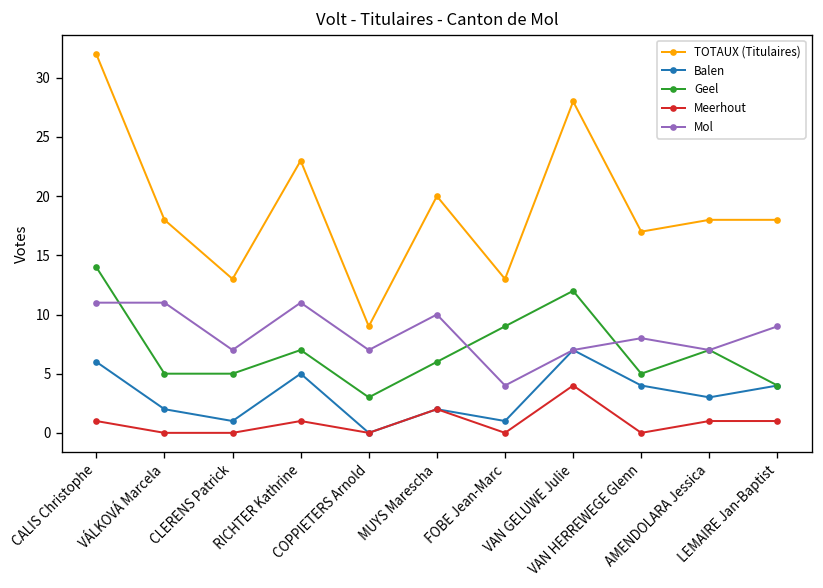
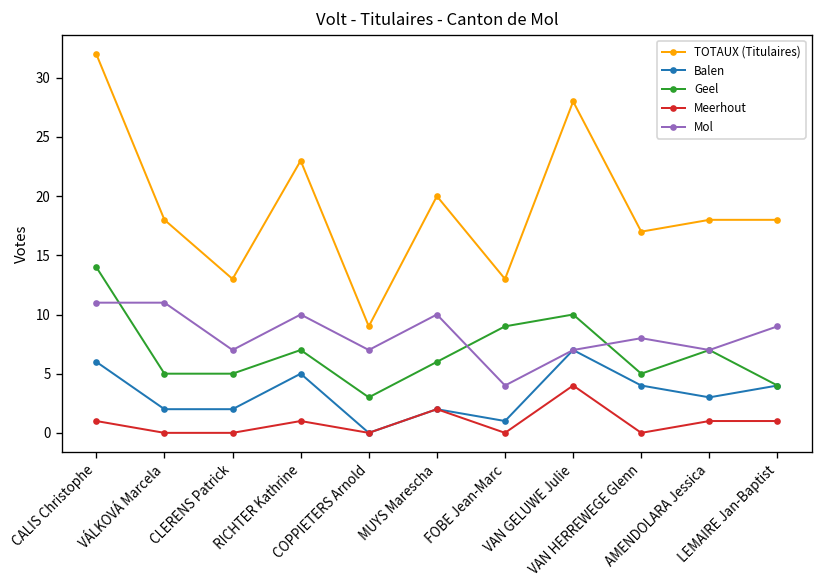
  {
    "TOTAUX (Titulaires)": {
      "CALIS Christophe": 32,
      "VÁLKOVÁ Marcela": 18,
      "CLERENS Patrick": 13,
      "RICHTER Kathrine": 23,
      "COPPIETERS Arnold": 9,
      "MUYS Marescha": 20,
      "FOBE Jean-Marc": 13,
      "VAN GELUWE Julie": 28,
      "VAN HERREWEGE Glenn": 17,
      "AMENDOLARA Jessica": 18,
      "LEMAIRE Jan-Baptist": 18
    },
    "Balen": {
      "CALIS Christophe": 6,
      "VÁLKOVÁ Marcela": 2,
-     "CLERENS Patrick": 1,
+     "CLERENS Patrick": 2,
      "RICHTER Kathrine": 5,
      "FOBE Jean-Marc": 1,
      "VAN HERREWEGE Glenn": 4,
      "AMENDOLARA Jessica": 3
    },
    "Geel": {
      "CALIS Christophe": 14,
      "VÁLKOVÁ Marcela": 5,
      "CLERENS Patrick": 5,
      "RICHTER Kathrine": 7,
      "COPPIETERS Arnold": 3,
      "MUYS Marescha": 6,
      "FOBE Jean-Marc": 9,
-     "VAN GELUWE Julie": 12,
+     "VAN GELUWE Julie": 10,
      "VAN HERREWEGE Glenn": 5
    },
    "Meerhout": {
      "CALIS Christophe": 1,
      "VÁLKOVÁ Marcela": 0,
      "CLERENS Patrick": 0,
      "RICHTER Kathrine": 1,
      "FOBE Jean-Marc": 0,
      "VAN GELUWE Julie": 4,
      "VAN HERREWEGE Glenn": 0,
      "AMENDOLARA Jessica": 1,
      "LEMAIRE Jan-Baptist": 1
    },
    "Mol": {
      "CALIS Christophe": 11,
      "VÁLKOVÁ Marcela": 11,
      "CLERENS Patrick": 7,
-     "RICHTER Kathrine": 11,
+     "RICHTER Kathrine": 10,
      "COPPIETERS Arnold": 7,
      "MUYS Marescha": 10,
      "FOBE Jean-Marc": 4,
      "VAN HERREWEGE Glenn": 8,
      "LEMAIRE Jan-Baptist": 9
    }
  }
